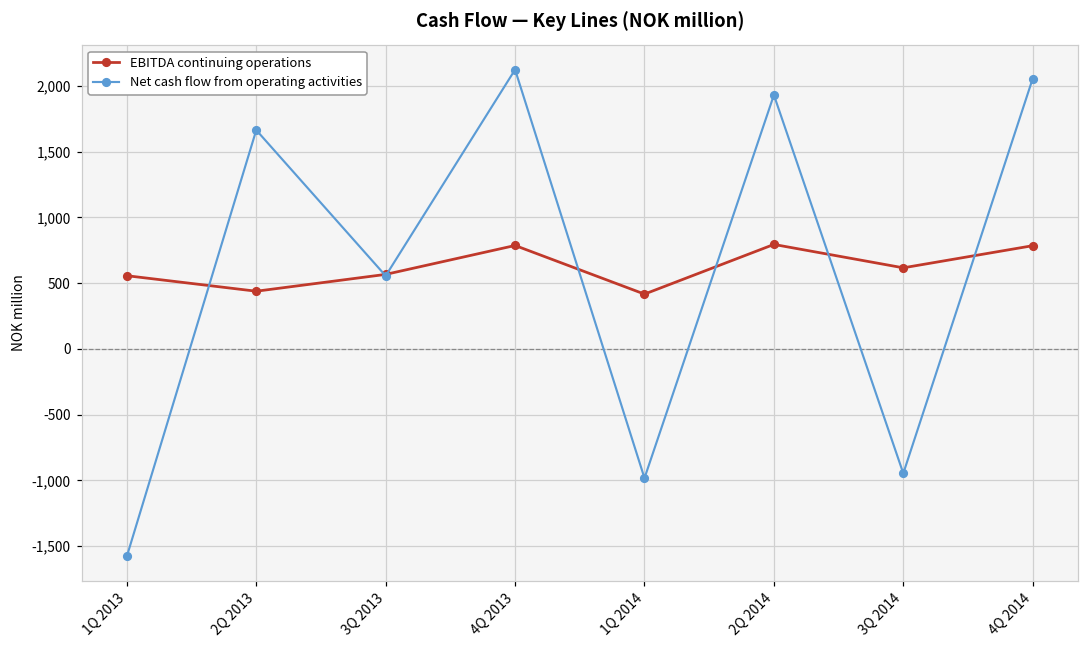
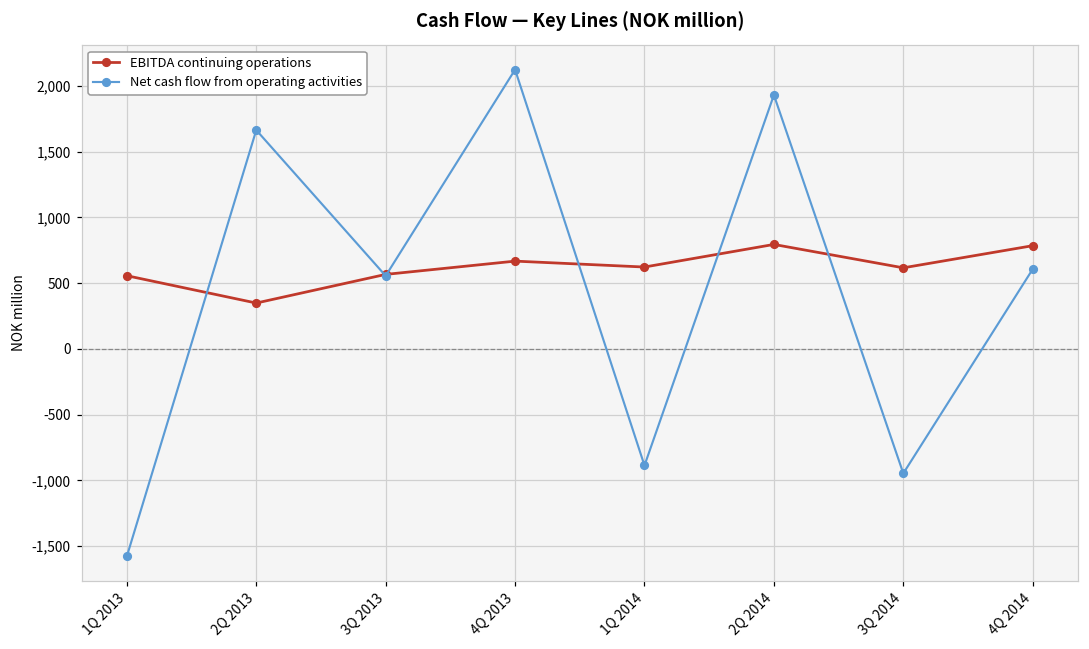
  {
    "EBITDA continuing operations": {
      "1Q 2013": "560",
-     "2Q 2013": "440",
-     "4Q 2013": "790",
-     "1Q 2014": "420",
+     "2Q 2013": "350",
+     "4Q 2013": "670",
+     "1Q 2014": "620",
      "2Q 2014": "800",
      "3Q 2014": "620",
      "4Q 2014": "790"
    },
    "Net cash flow from operating activities": {
      "1Q 2013": "-1,580",
      "2Q 2013": "1,670",
      "4Q 2013": "2,130",
-     "1Q 2014": "-980",
+     "1Q 2014": "-890",
      "2Q 2014": "1,930",
      "3Q 2014": "-950",
-     "4Q 2014": "2,060"
+     "4Q 2014": "610"
    }
  }
